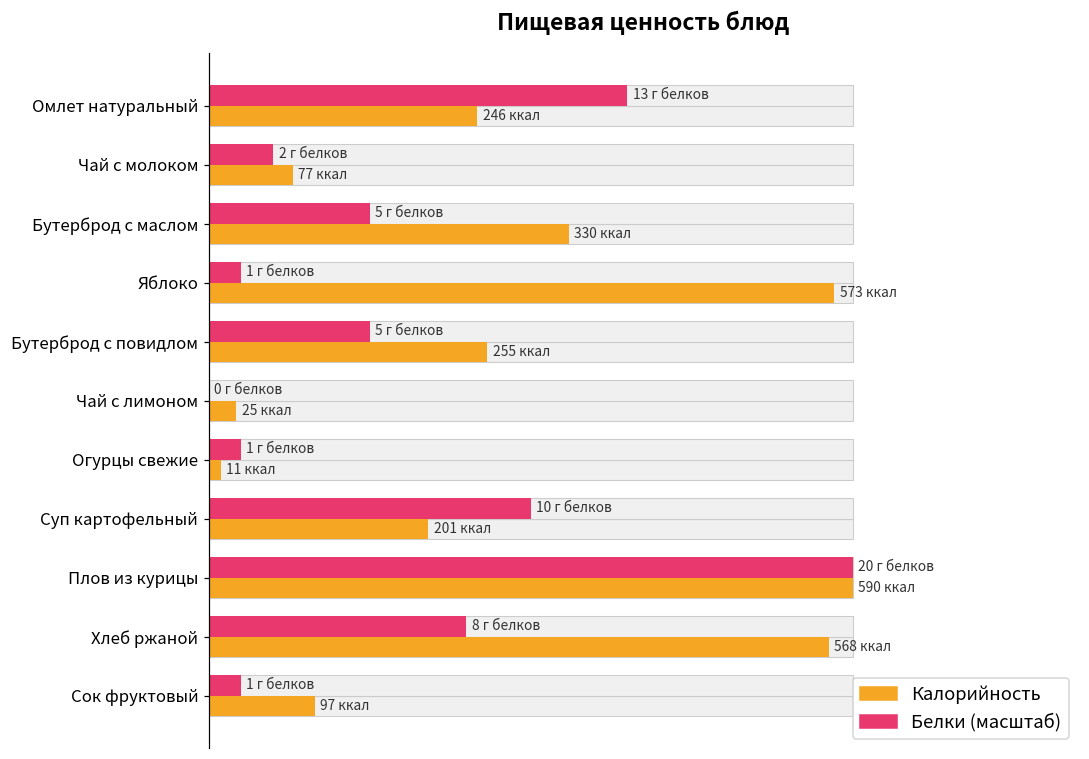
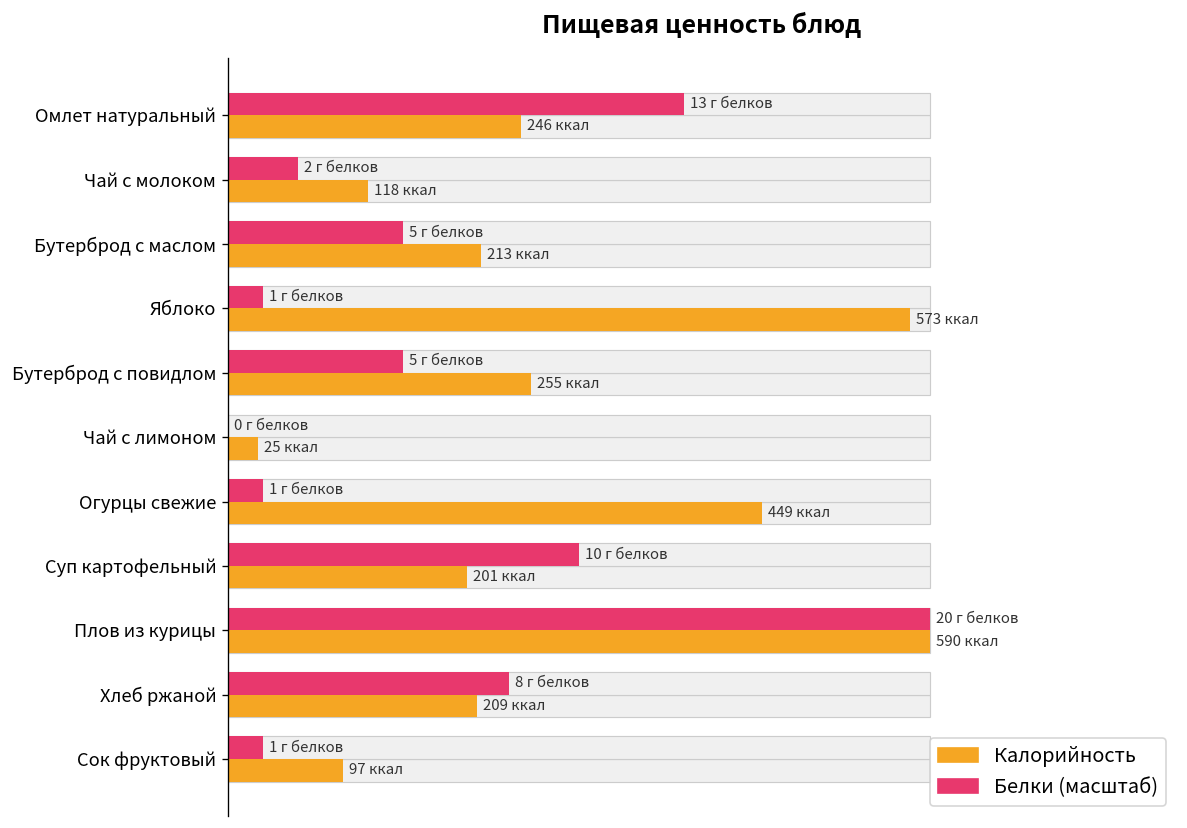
  {
    "Калорийность": {
-     "Чай с молоком": 77,
-     "Бутерброд с маслом": 330,
-     "Огурцы свежие": 11,
+     "Чай с молоком": 118,
+     "Бутерброд с маслом": 213,
+     "Огурцы свежие": 449,
      "Плов из курицы": 590,
-     "Хлеб ржаной": 568
+     "Хлеб ржаной": 209
    },
    "Белки (масштаб)": {
      "Чай с лимоном": 0
    }
  }
